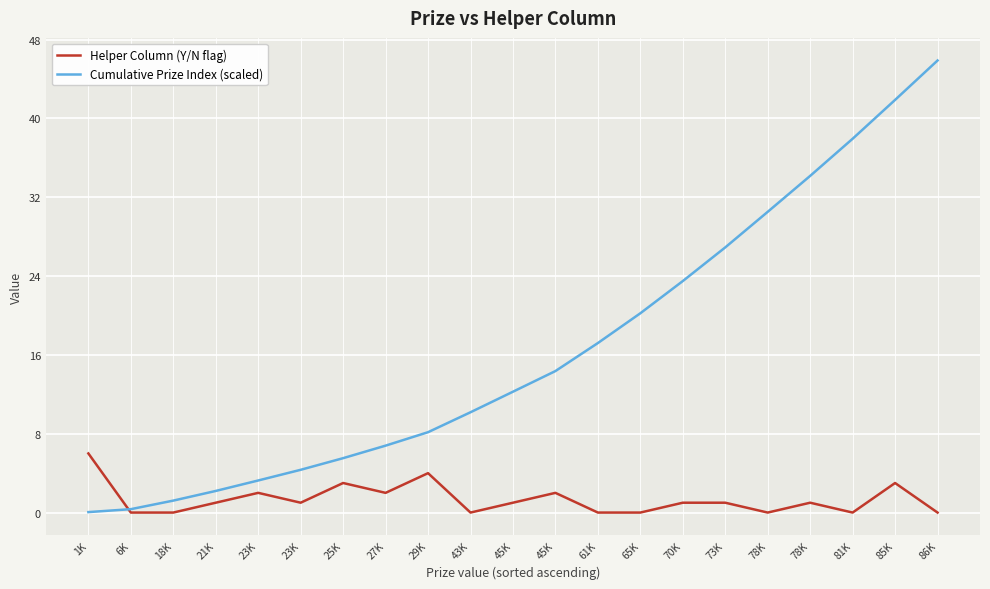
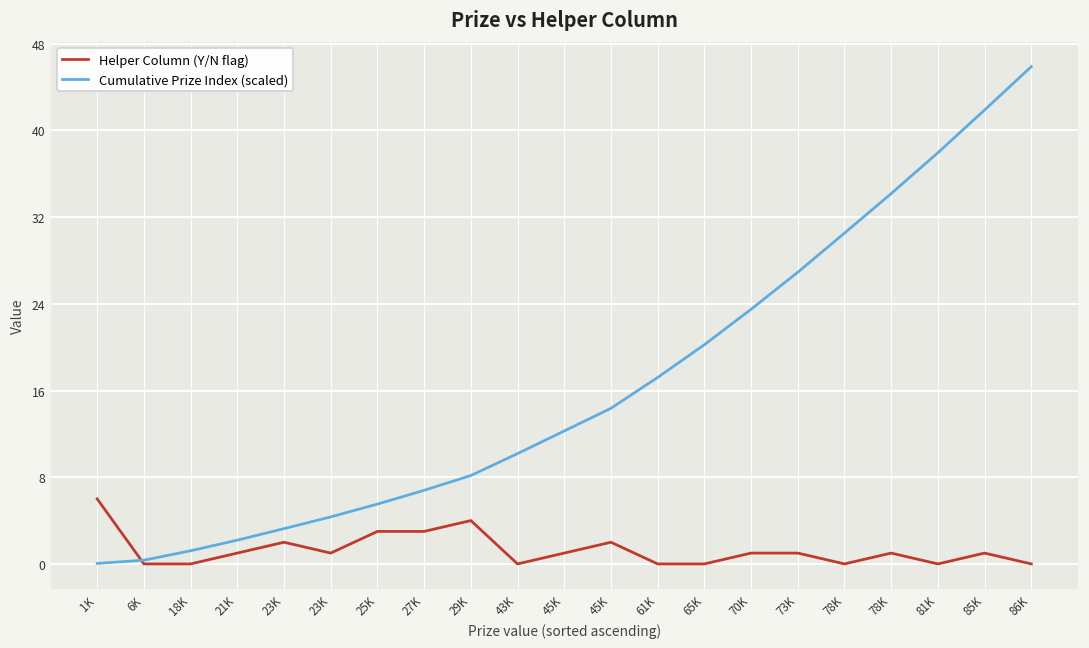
  {
    "Helper Column (Y/N flag)": {
      "1K": 6,
      "6K": 0,
      "18K": 0,
      "21K": 1,
      "25K": 3,
-     "27K": 2,
+     "27K": 3,
      "29K": 4,
      "43K": 0,
      "61K": 0,
      "65K": 0,
      "70K": 1,
      "73K": 1,
      "81K": 0,
-     "85K": 3,
+     "85K": 1,
      "86K": 0
    },
    "Cumulative Prize Index (scaled)": {
      "1K": 0,
      "6K": 0,
      "18K": 1,
      "21K": 2,
      "25K": 6,
      "27K": 7,
      "29K": 8,
      "43K": 10,
      "61K": 17,
      "65K": 20,
      "70K": 23,
      "73K": 27,
      "81K": 38,
      "85K": 42,
      "86K": 46
    }
  }
